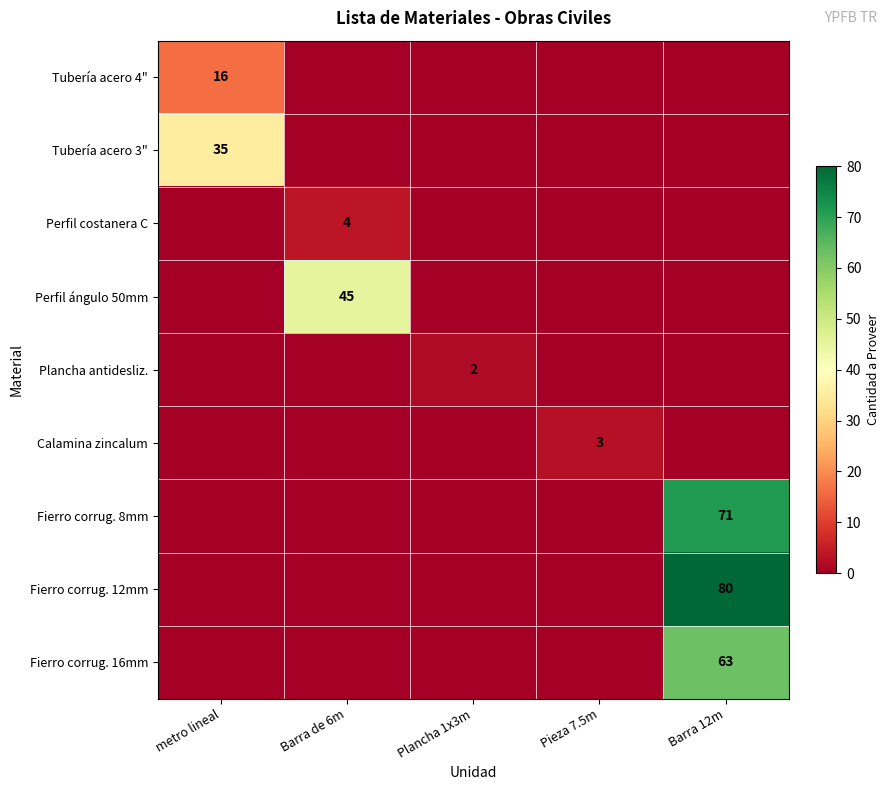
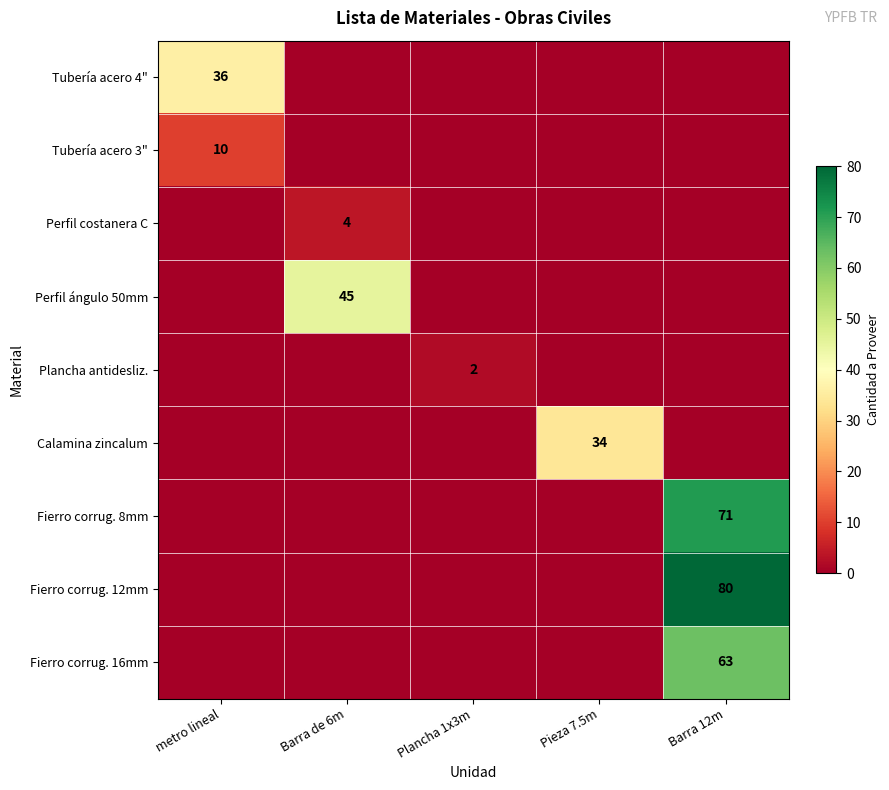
  {
    "Tubería acero 4\"": {
-     "metro lineal": 16
+     "metro lineal": 36
    },
    "Tubería acero 3\"": {
-     "metro lineal": 35
+     "metro lineal": 10
    },
    "Perfil costanera C": {
      "Barra de 6m": 4
    },
    "Perfil ángulo 50mm": {
      "Barra de 6m": 45
    },
    "Plancha antidesliz.": {
      "Plancha 1x3m": 2
    },
    "Calamina zincalum": {
-     "Pieza 7.5m": 3
+     "Pieza 7.5m": 34
    },
    "Fierro corrug. 8mm": {
      "Barra 12m": 71
    },
    "Fierro corrug. 12mm": {
      "Barra 12m": 80
    },
    "Fierro corrug. 16mm": {
      "Barra 12m": 63
    }
  }
